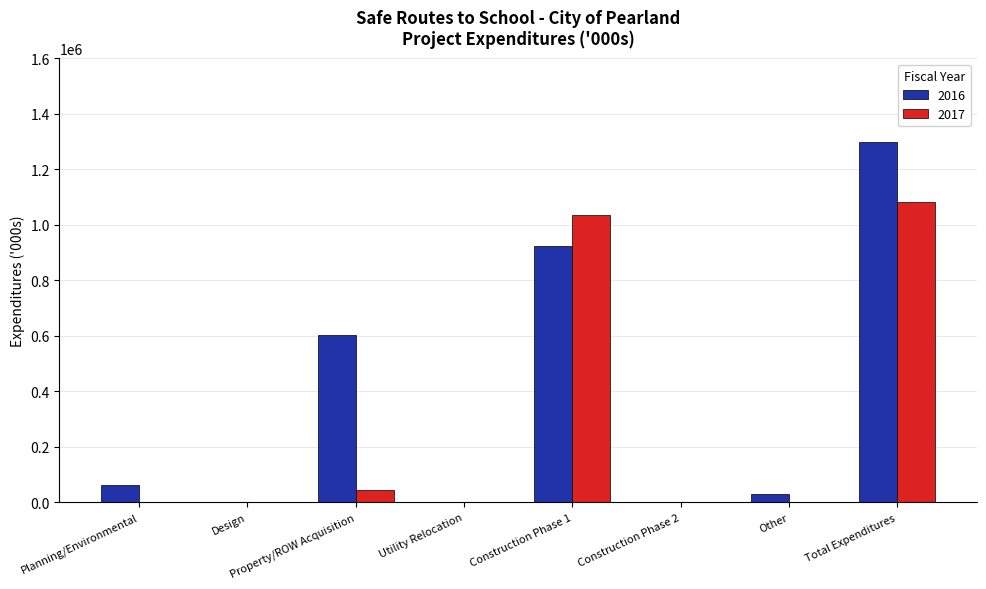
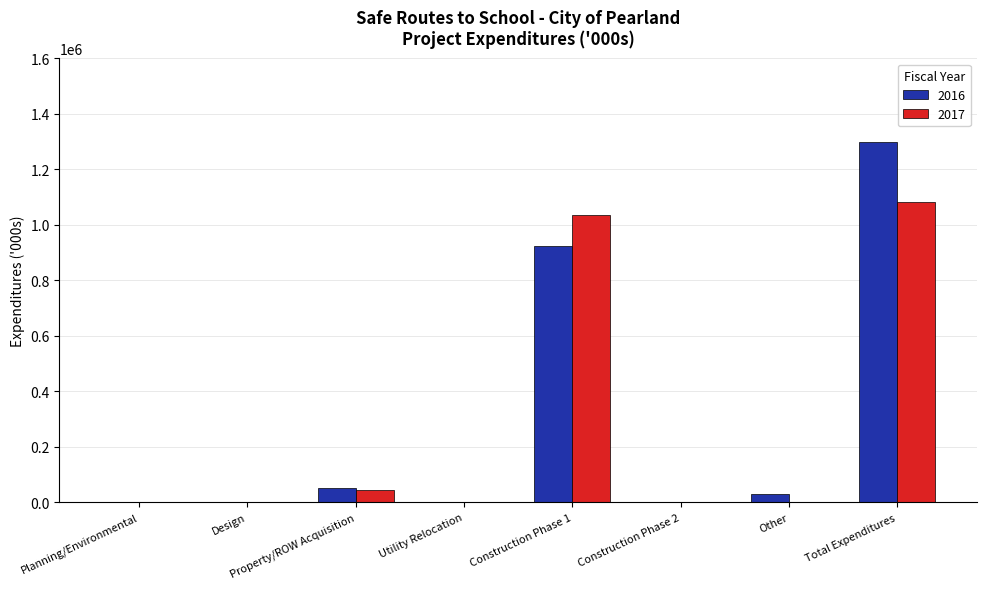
  {
    "2016": {
-     "Planning/Environmental": 60000,
+     "Planning/Environmental": 0,
      "Design": 0,
-     "Property/ROW Acquisition": 600000,
+     "Property/ROW Acquisition": 50000,
      "Utility Relocation": 0,
      "Construction Phase 1": 920000,
      "Construction Phase 2": 0,
      "Other": 30000,
      "Total Expenditures": 1300000
    },
    "2017": {
      "Planning/Environmental": 0,
      "Design": 0,
      "Property/ROW Acquisition": 40000,
      "Utility Relocation": 0,
      "Construction Phase 1": 1040000,
      "Construction Phase 2": 0,
      "Other": 0,
      "Total Expenditures": 1080000
    }
  }
